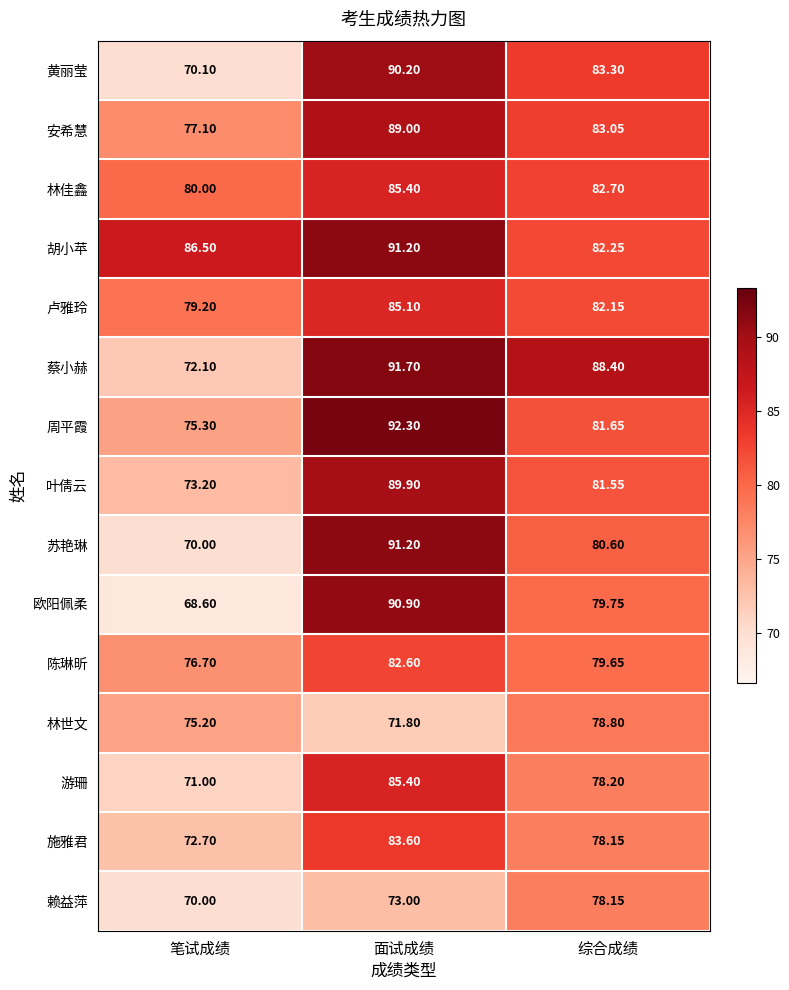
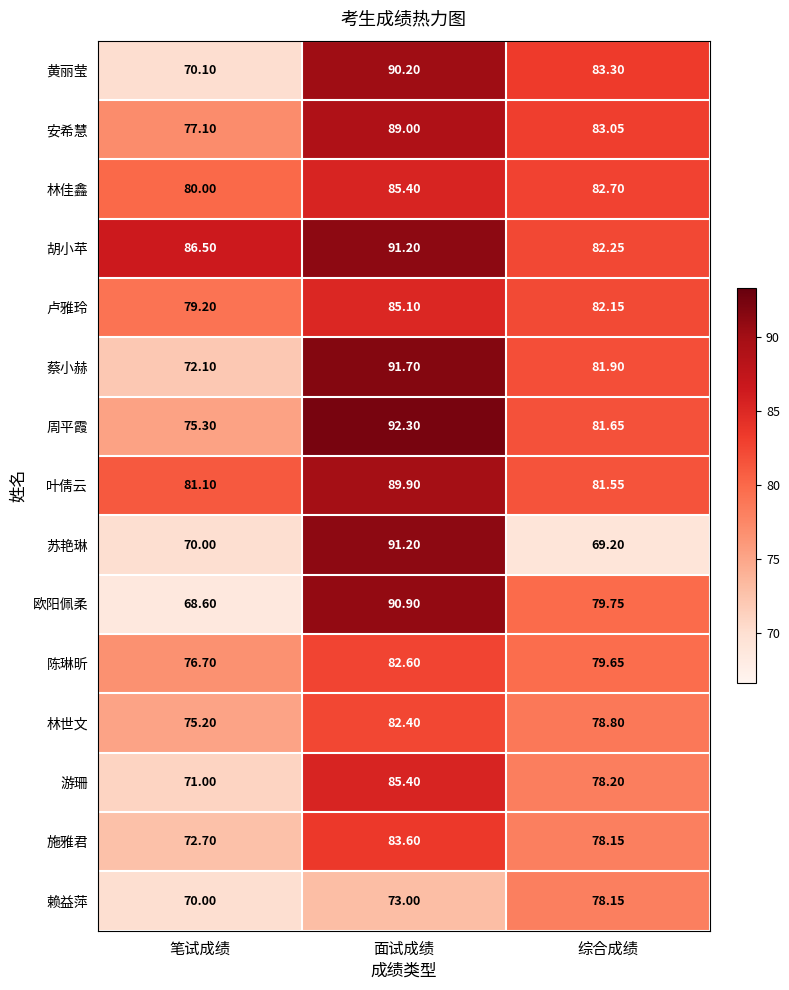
  {
    "黄丽莹": {
      "笔试成绩": 70.10,
      "面试成绩": 90.20,
      "综合成绩": 83.30
    },
    "安希慧": {
      "笔试成绩": 77.10,
      "面试成绩": 89.00,
      "综合成绩": 83.05
    },
    "林佳鑫": {
      "笔试成绩": 80.00,
      "面试成绩": 85.40,
      "综合成绩": 82.70
    },
    "胡小苹": {
      "笔试成绩": 86.50,
      "面试成绩": 91.20,
      "综合成绩": 82.25
    },
    "卢雅玲": {
      "笔试成绩": 79.20,
      "面试成绩": 85.10,
      "综合成绩": 82.15
    },
    "蔡小赫": {
      "笔试成绩": 72.10,
      "面试成绩": 91.70,
-     "综合成绩": 88.40
+     "综合成绩": 81.90
    },
    "周平霞": {
      "笔试成绩": 75.30,
      "面试成绩": 92.30,
      "综合成绩": 81.65
    },
    "叶倩云": {
-     "笔试成绩": 73.20,
+     "笔试成绩": 81.10,
      "面试成绩": 89.90,
      "综合成绩": 81.55
    },
    "苏艳琳": {
      "笔试成绩": 70.00,
      "面试成绩": 91.20,
-     "综合成绩": 80.60
+     "综合成绩": 69.20
    },
    "欧阳佩柔": {
      "笔试成绩": 68.60,
      "面试成绩": 90.90,
      "综合成绩": 79.75
    },
    "陈琳昕": {
      "笔试成绩": 76.70,
      "面试成绩": 82.60,
      "综合成绩": 79.65
    },
    "林世文": {
      "笔试成绩": 75.20,
-     "面试成绩": 71.80,
+     "面试成绩": 82.40,
      "综合成绩": 78.80
    },
    "游珊": {
      "笔试成绩": 71.00,
      "面试成绩": 85.40,
      "综合成绩": 78.20
    },
    "施雅君": {
      "笔试成绩": 72.70,
      "面试成绩": 83.60,
      "综合成绩": 78.15
    },
    "赖益萍": {
      "笔试成绩": 70.00,
      "面试成绩": 73.00,
      "综合成绩": 78.15
    }
  }
